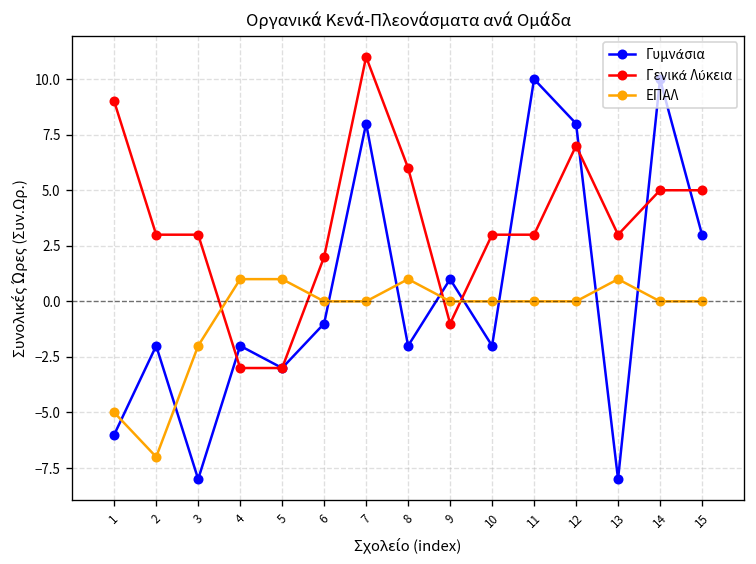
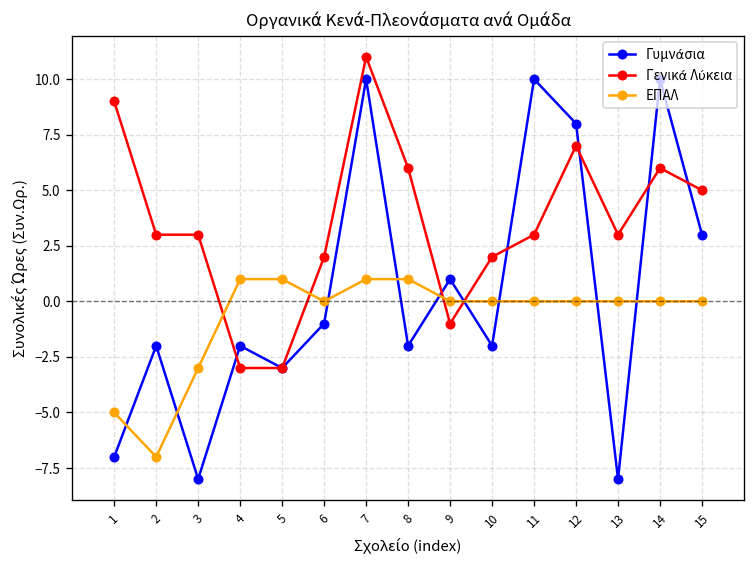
  {
    "Γυμνάσια": {
-     "1": -6,
+     "1": -7,
      "2": -2,
      "3": -8,
      "4": -2,
      "6": -1,
-     "7": 8,
+     "7": 10,
      "8": -2,
      "9": 1,
      "10": -2,
      "11": 10,
      "12": 8,
      "13": -8,
      "15": 3
    },
    "Γενικά Λύκεια": {
      "1": 9,
      "2": 3,
      "3": 3,
      "4": -3,
      "6": 2,
      "7": 11,
      "8": 6,
      "9": -1,
-     "10": 3,
+     "10": 2,
      "11": 3,
      "12": 7,
      "13": 3,
-     "14": 5,
+     "14": 6,
      "15": 5
    },
    "ΕΠΑΛ": {
      "1": -5,
      "2": -7,
-     "3": -2,
+     "3": -3,
      "4": 1,
      "5": 1,
      "6": 0,
-     "7": 0,
+     "7": 1,
      "8": 1,
      "9": 0,
      "10": 0,
      "11": 0,
      "12": 0,
-     "13": 1,
+     "13": 0,
      "14": 0,
      "15": 0
    }
  }
